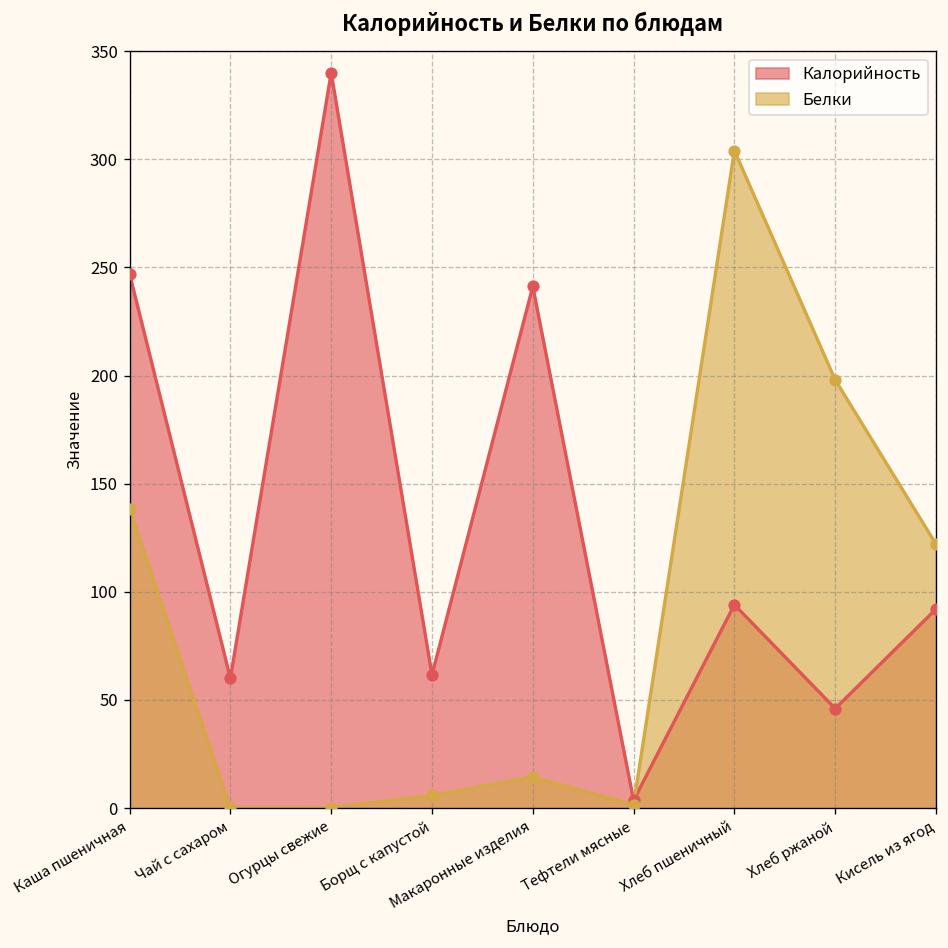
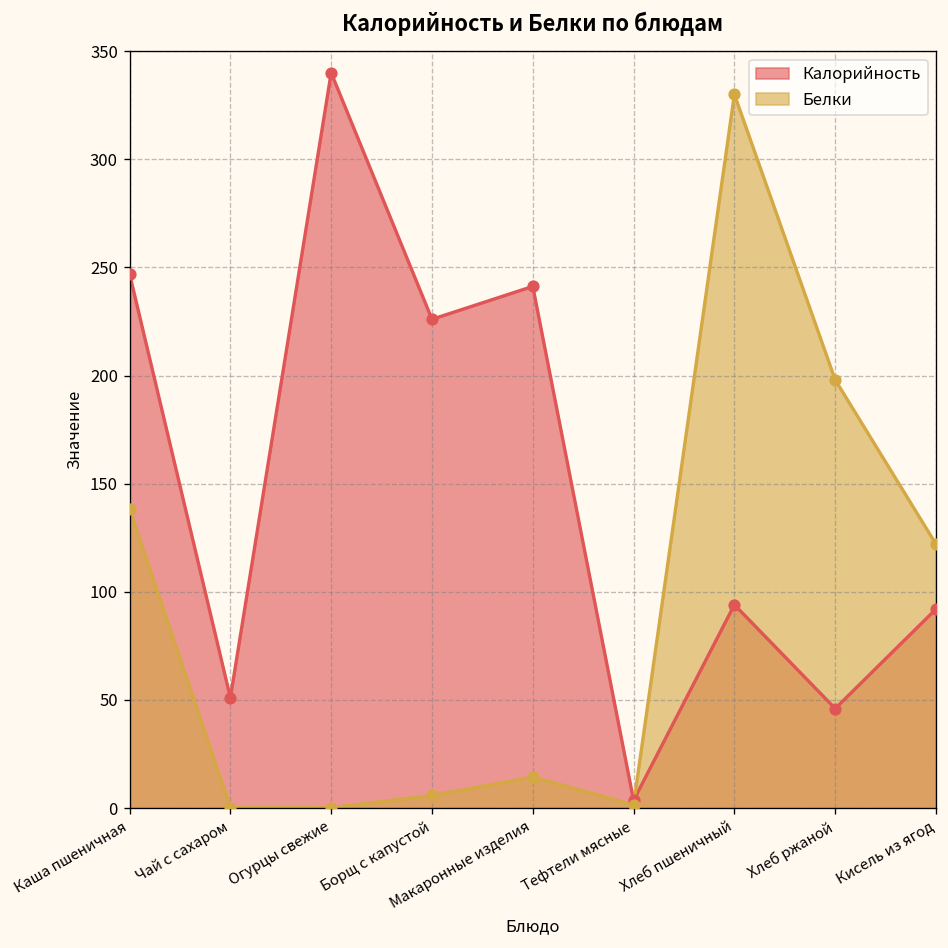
  {
    "Калорийность": {
      "Каша пшеничная": 247,
-     "Чай с сахаром": 60,
+     "Чай с сахаром": 51,
      "Огурцы свежие": 340,
-     "Борщ с капустой": 62,
+     "Борщ с капустой": 226,
      "Макаронные изделия": 241,
      "Тефтели мясные": 4,
      "Хлеб пшеничный": 94,
      "Хлеб ржаной": 46,
      "Кисель из ягод": 92
    },
    "Белки": {
      "Каша пшеничная": 138,
      "Чай с сахаром": 0,
      "Огурцы свежие": 0,
      "Борщ с капустой": 6,
      "Макаронные изделия": 14,
      "Тефтели мясные": 2,
-     "Хлеб пшеничный": 304,
+     "Хлеб пшеничный": 330,
      "Хлеб ржаной": 198,
      "Кисель из ягод": 122
    }
  }
